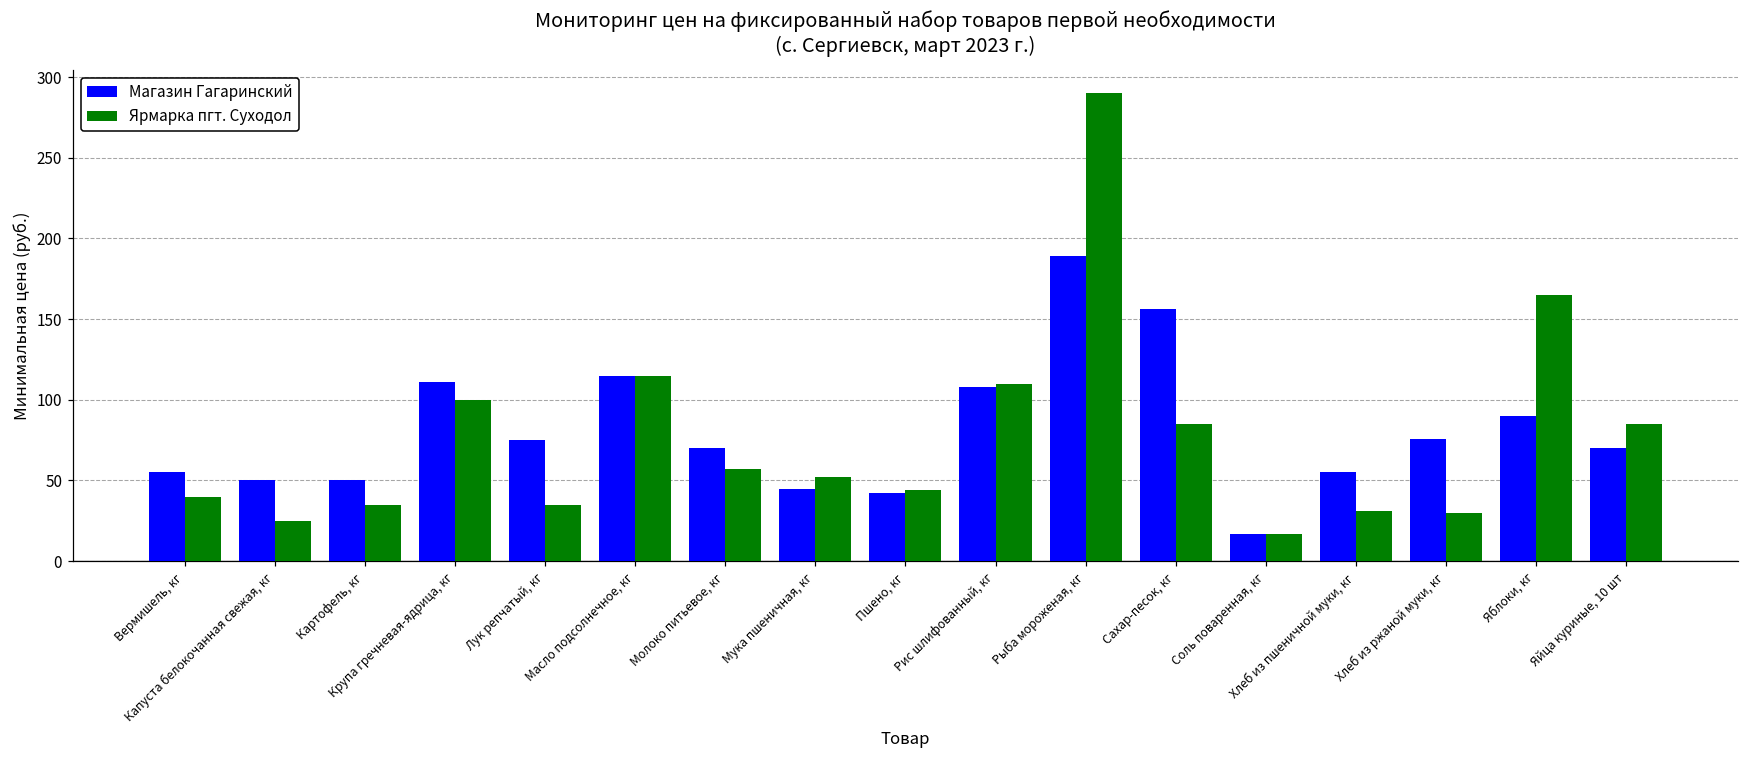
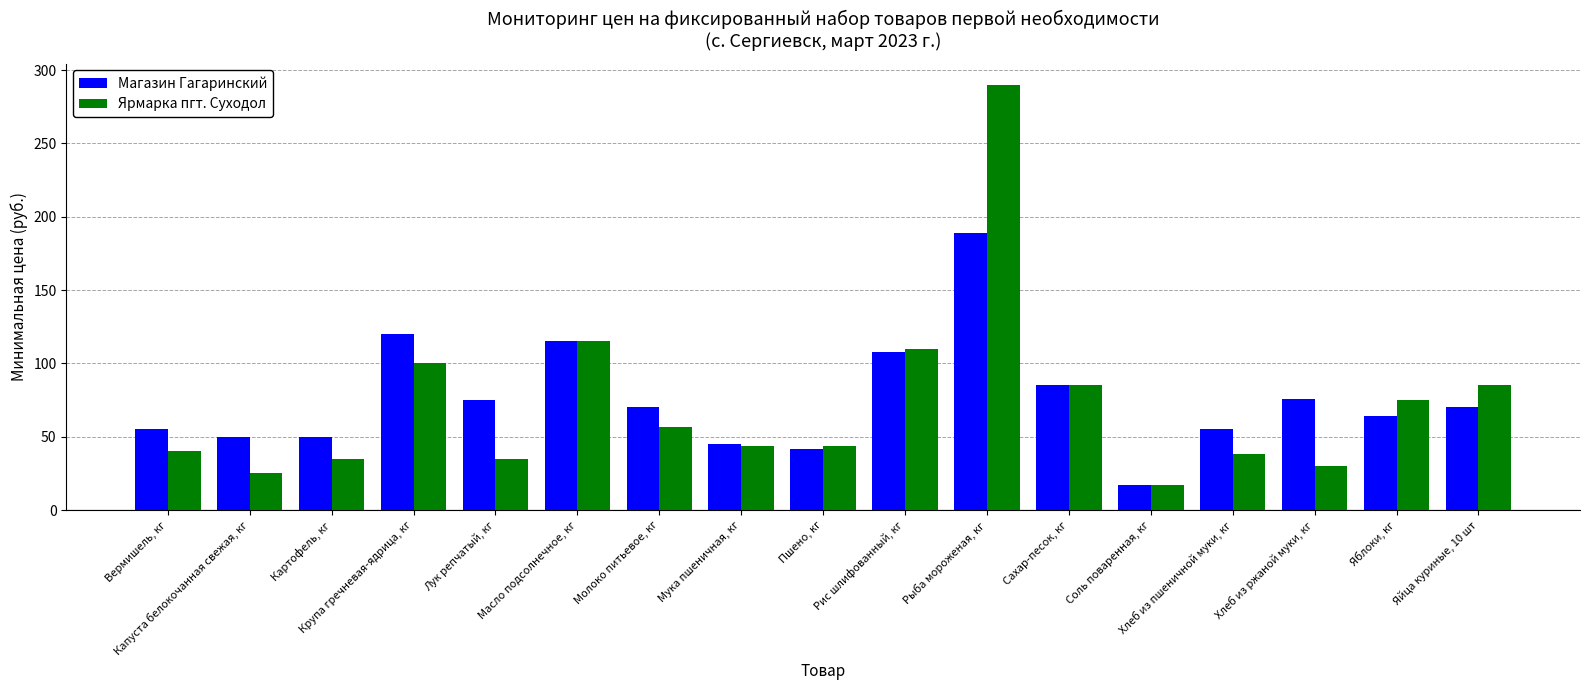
  {
    "Магазин Гагаринский": {
      "Вермишель, кг": 55,
      "Капуста белокочанная свежая, кг": 50,
      "Картофель, кг": 50,
-     "Крупа гречневая-ядрица, кг": 111,
+     "Крупа гречневая-ядрица, кг": 120,
      "Лук репчатый, кг": 75,
      "Масло подсолнечное, кг": 115,
      "Молоко питьевое, кг": 70,
      "Мука пшеничная, кг": 45,
      "Пшено, кг": 42,
      "Рис шлифованный, кг": 108,
      "Рыба мороженая, кг": 189,
-     "Сахар-песок, кг": 156,
+     "Сахар-песок, кг": 85,
      "Соль поваренная, кг": 17,
      "Хлеб из пшеничной муки, кг": 55,
      "Хлеб из ржаной муки, кг": 76,
-     "Яблоки, кг": 90,
+     "Яблоки, кг": 64,
      "Яйца куриные, 10 шт": 70
    },
    "Ярмарка пгт. Суходол": {
      "Вермишель, кг": 40,
      "Капуста белокочанная свежая, кг": 25,
      "Картофель, кг": 35,
      "Крупа гречневая-ядрица, кг": 100,
      "Лук репчатый, кг": 35,
      "Масло подсолнечное, кг": 115,
      "Молоко питьевое, кг": 57,
-     "Мука пшеничная, кг": 52,
+     "Мука пшеничная, кг": 44,
      "Пшено, кг": 44,
      "Рис шлифованный, кг": 110,
      "Рыба мороженая, кг": 290,
      "Сахар-песок, кг": 85,
      "Соль поваренная, кг": 17,
-     "Хлеб из пшеничной муки, кг": 31,
+     "Хлеб из пшеничной муки, кг": 38,
      "Хлеб из ржаной муки, кг": 30,
-     "Яблоки, кг": 165,
+     "Яблоки, кг": 75,
      "Яйца куриные, 10 шт": 85
    }
  }
